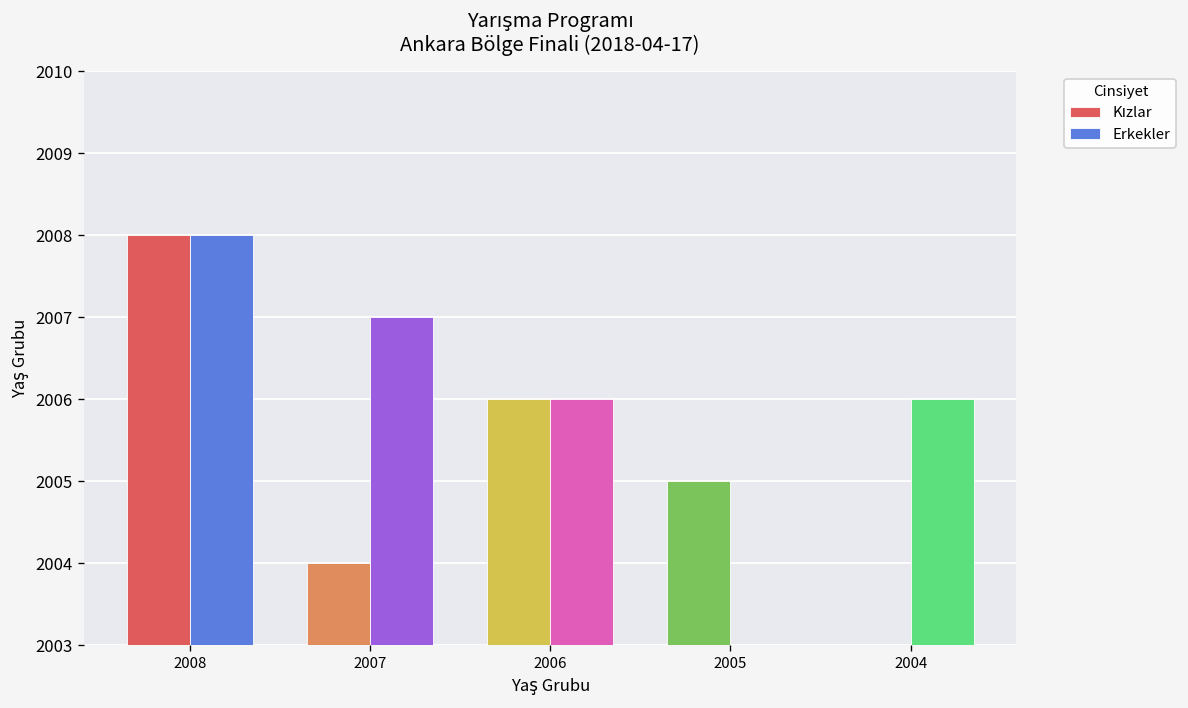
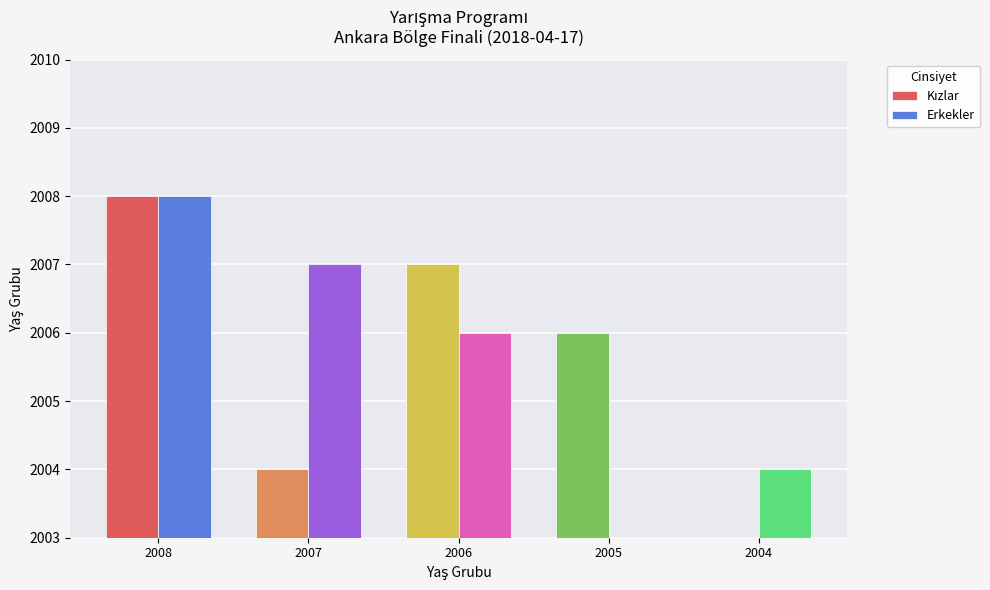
  {
    "Kızlar": {
      "2008": 2008,
      "2007": 2004,
-     "2006": 2006,
-     "2005": 2005,
+     "2006": 2007,
+     "2005": 2006,
      "2004": 2003
    },
    "Erkekler": {
      "2008": 2008,
      "2007": 2007,
      "2006": 2006,
      "2005": 2003,
-     "2004": 2006
+     "2004": 2004
    }
  }
